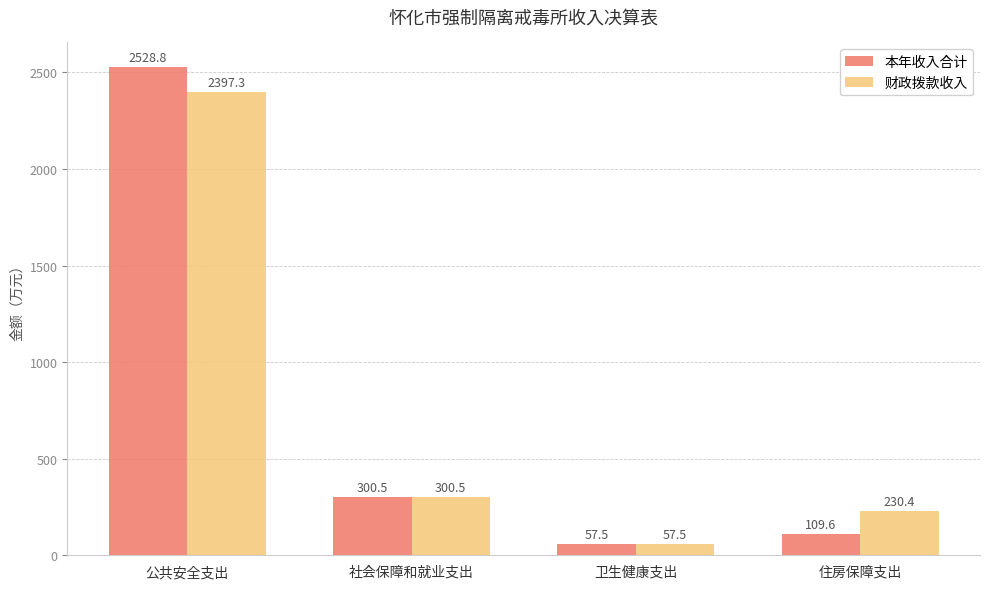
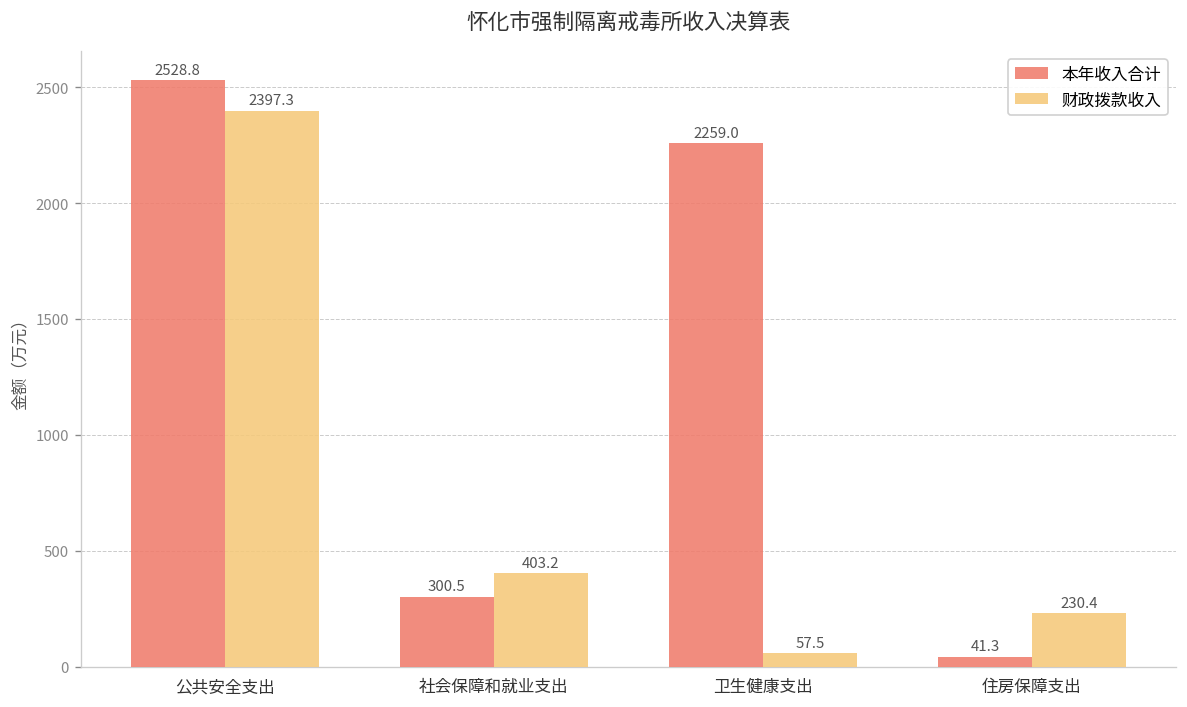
  {
    "本年收入合计": {
      "公共安全支出": 2528.8,
      "社会保障和就业支出": 300.5,
-     "卫生健康支出": 57.5,
-     "住房保障支出": 109.6
+     "卫生健康支出": 2259.0,
+     "住房保障支出": 41.3
    },
    "财政拨款收入": {
      "公共安全支出": 2397.3,
-     "社会保障和就业支出": 300.5,
+     "社会保障和就业支出": 403.2,
      "卫生健康支出": 57.5,
      "住房保障支出": 230.4
    }
  }
